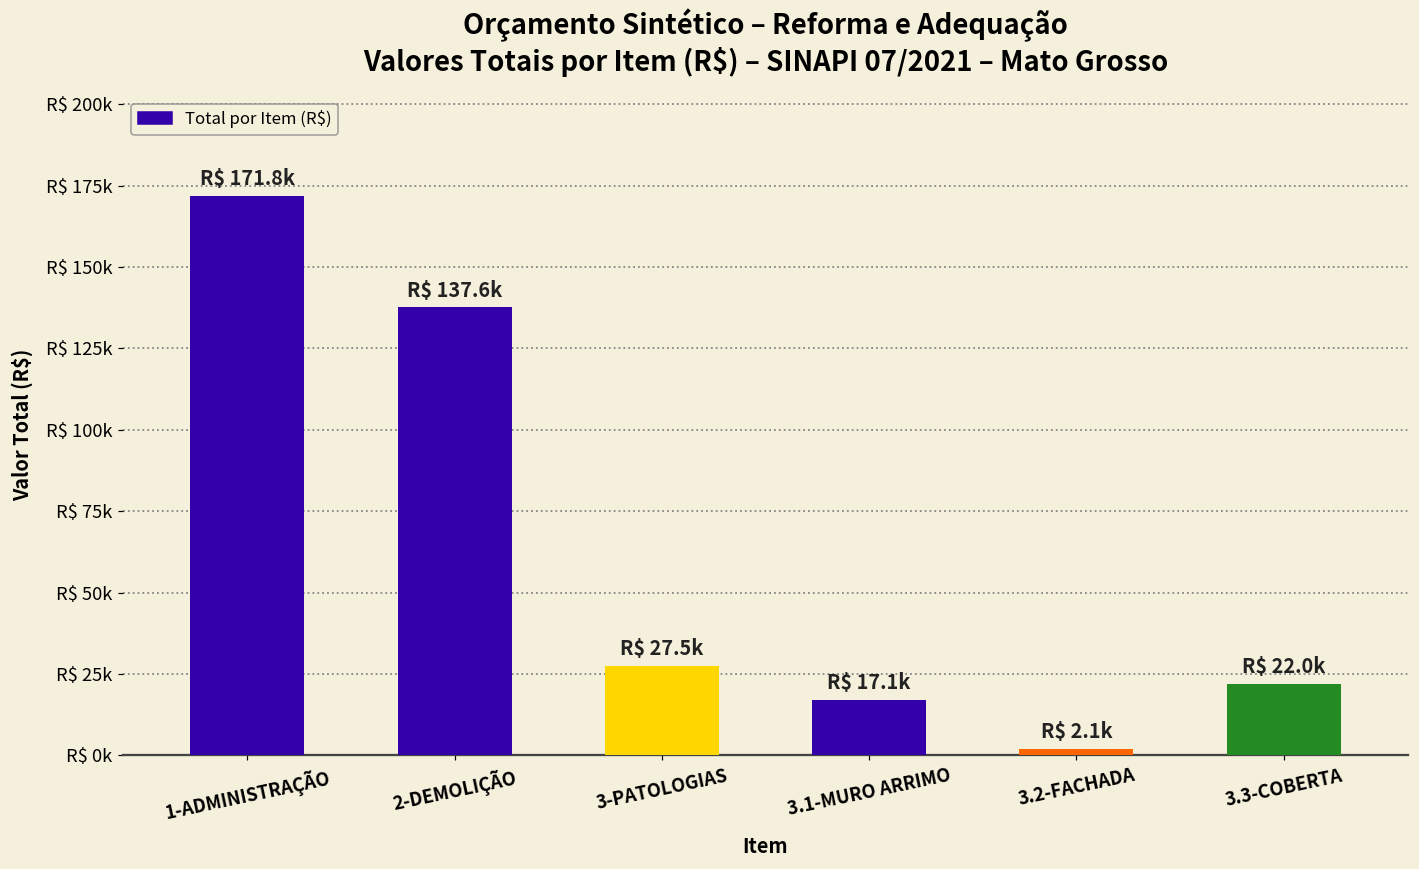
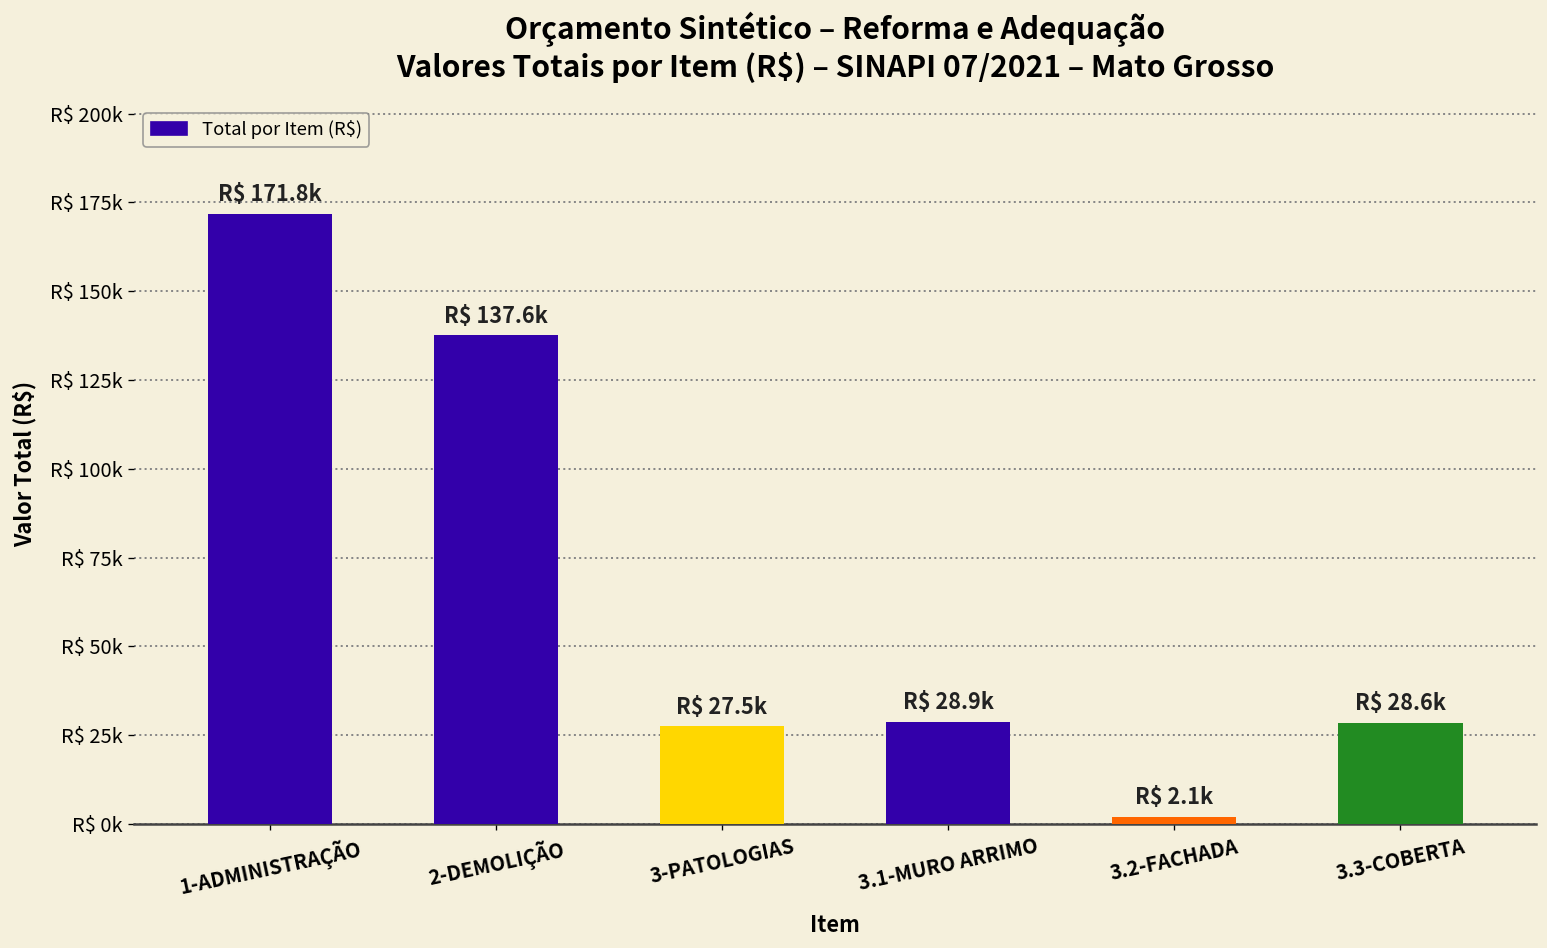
  {
    "1-ADMINISTRAÇÃO": "171.8k",
    "2-DEMOLIÇÃO": "137.6k",
    "3-PATOLOGIAS": "27.5k",
-   "3.1-MURO ARRIMO": "17.1k",
+   "3.1-MURO ARRIMO": "28.9k",
    "3.2-FACHADA": "2.1k",
-   "3.3-COBERTA": "22.0k"
+   "3.3-COBERTA": "28.6k"
  }
